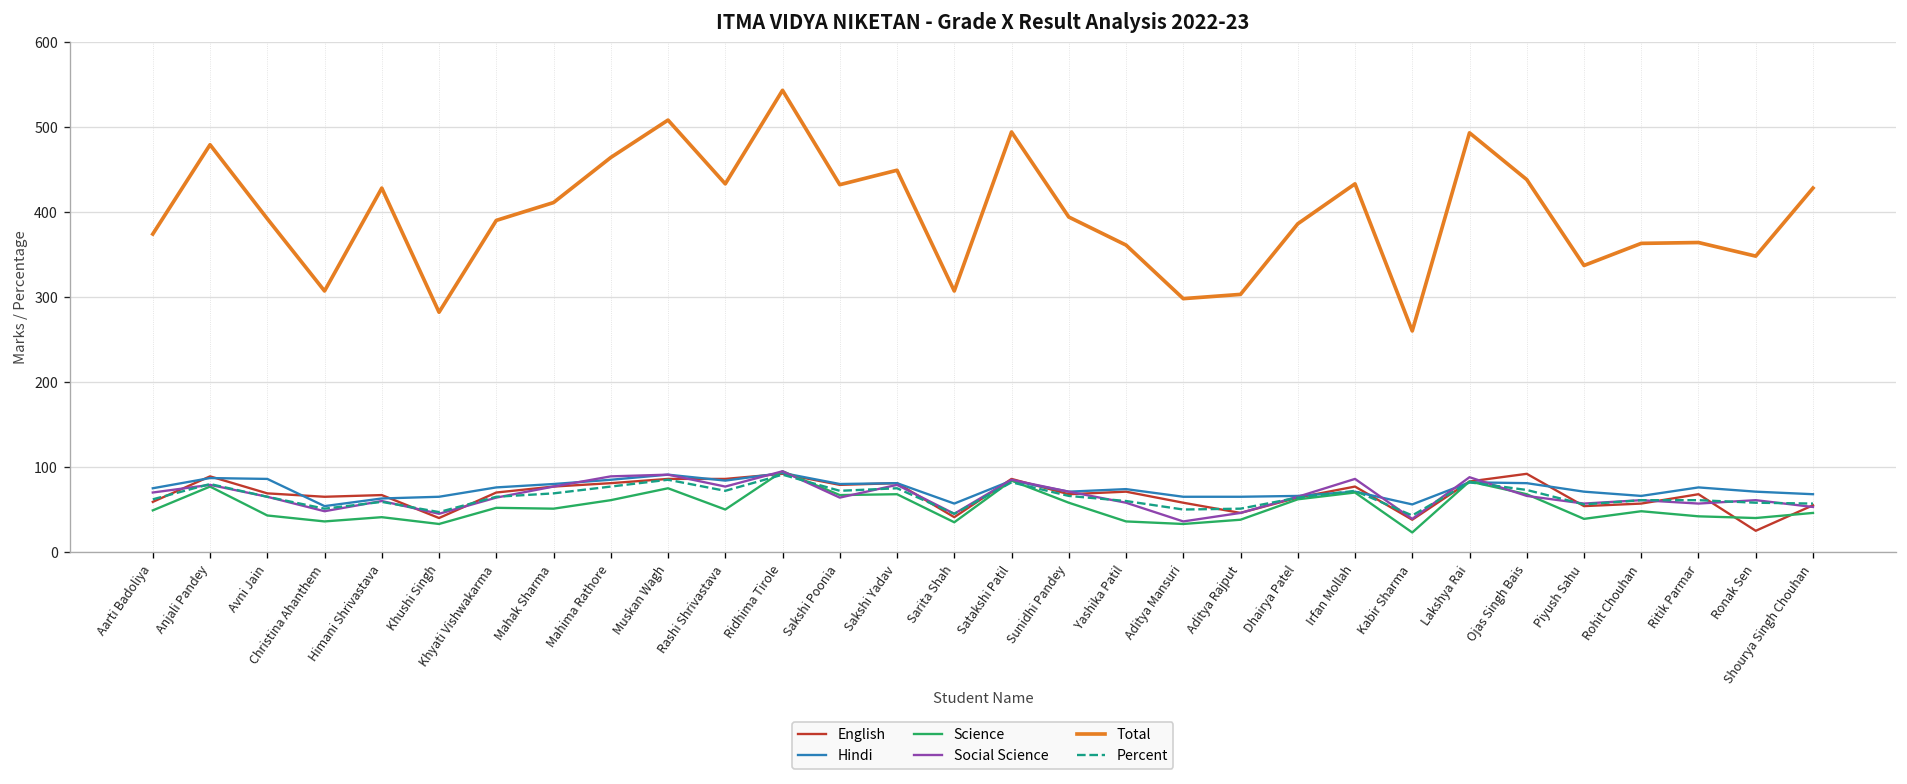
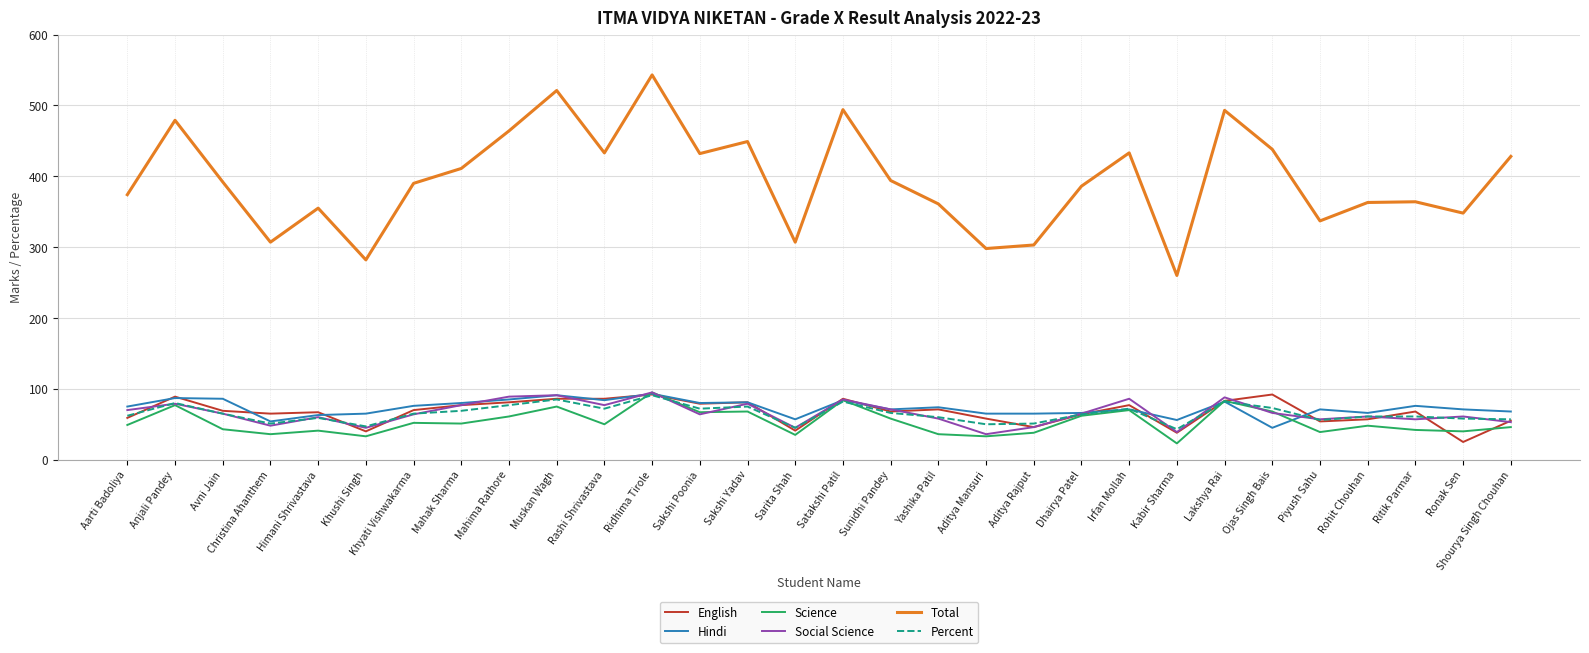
  {
    "English": {
      "Avni Jain": 70,
      "Christina Ahanthem": 70,
      "Himani Shrivastava": 70,
      "Khushi Singh": 40,
      "Khyati Vishwakarma": 70,
      "Mahima Rathore": 80,
      "Sarita Shah": 40,
      "Aditya Mansuri": 60,
      "Irfan Mollah": 80,
      "Ojas Singh Bais": 90,
      "Rohit Chouhan": 60,
      "Ritik Parmar": 70,
      "Ronak Sen": 30
    },
    "Hindi": {
      "Aarti Badoliya": 80,
      "Avni Jain": 90,
      "Khushi Singh": 70,
      "Khyati Vishwakarma": 80,
      "Mahima Rathore": 90,
      "Sarita Shah": 60,
      "Aditya Mansuri": 70,
      "Aditya Rajput": 70,
      "Kabir Sharma": 60,
-     "Ojas Singh Bais": 80,
+     "Ojas Singh Bais": 50,
      "Piyush Sahu": 70,
      "Rohit Chouhan": 70,
      "Ritik Parmar": 80,
      "Ronak Sen": 70,
      "Shourya Singh Chouhan": 70
    },
    "Social Science": {
      "Aarti Badoliya": 70,
      "Mahima Rathore": 90,
      "Rashi Shrivastava": 80,
      "Irfan Mollah": 90,
      "Lakshya Rai": 90,
      "Ritik Parmar": 60
    },
    "Total": {
      "Aarti Badoliya": 370,
      "Anjali Pandey": 480,
      "Avni Jain": 390,
      "Christina Ahanthem": 310,
-     "Himani Shrivastava": 430,
+     "Himani Shrivastava": 360,
      "Khushi Singh": 280,
      "Khyati Vishwakarma": 390,
      "Mahak Sharma": 410,
      "Mahima Rathore": 460,
-     "Muskan Wagh": 510,
+     "Muskan Wagh": 520,
      "Rashi Shrivastava": 430,
      "Ridhima Tirole": 540,
      "Sakshi Poonia": 430,
      "Sakshi Yadav": 450,
      "Sarita Shah": 310,
      "Satakshi Patil": 490,
      "Sunidhi Pandey": 390,
      "Yashika Patil": 360,
      "Aditya Mansuri": 300,
      "Aditya Rajput": 300,
      "Dhairya Patel": 390,
      "Irfan Mollah": 430,
      "Kabir Sharma": 260,
      "Lakshya Rai": 490,
      "Ojas Singh Bais": 440,
      "Piyush Sahu": 340,
      "Rohit Chouhan": 360,
      "Ritik Parmar": 360,
      "Ronak Sen": 350,
      "Shourya Singh Chouhan": 430
    }
  }
